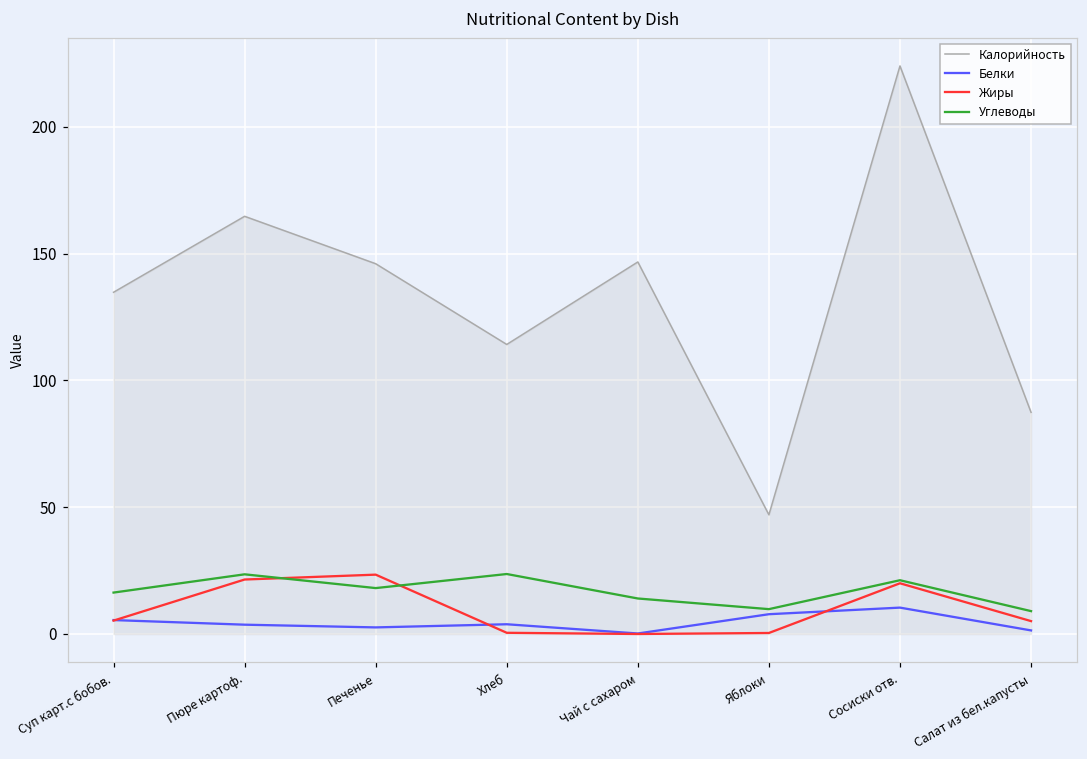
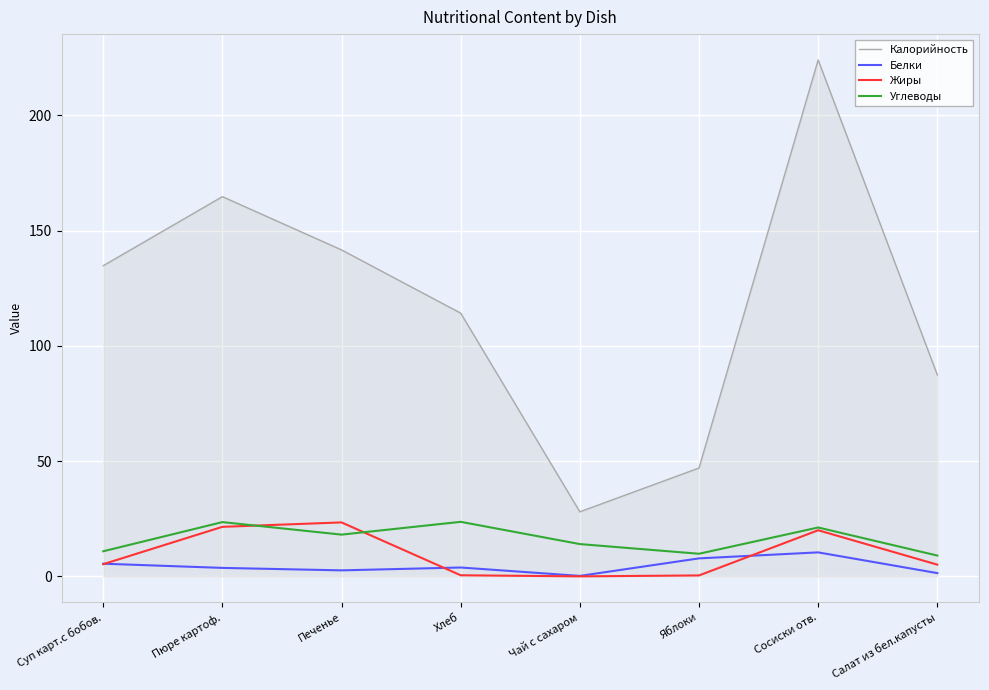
  {
    "Калорийность": {
      "Суп карт.с бобов.": 135,
      "Пюре картоф.": 165,
-     "Печенье": 146,
+     "Печенье": 142,
      "Хлеб": 114,
-     "Чай с сахаром": 147,
+     "Чай с сахаром": 28,
      "Яблоки": 47,
      "Сосиски отв.": 224,
      "Салат из бел.капусты": 87
    },
    "Белки": {
      "Пюре картоф.": 4,
      "Печенье": 3,
      "Хлеб": 4,
      "Яблоки": 8,
      "Сосиски отв.": 10,
      "Салат из бел.капусты": 1
    },
    "Жиры": {
      "Пюре картоф.": 21,
      "Печенье": 23,
      "Хлеб": 0,
      "Яблоки": 0,
      "Сосиски отв.": 20,
      "Салат из бел.капусты": 5
    },
    "Углеводы": {
-     "Суп карт.с бобов.": 16,
+     "Суп карт.с бобов.": 11,
      "Пюре картоф.": 24,
      "Печенье": 18,
      "Хлеб": 24,
      "Чай с сахаром": 14,
      "Яблоки": 10,
      "Сосиски отв.": 21,
      "Салат из бел.капусты": 9
    }
  }
